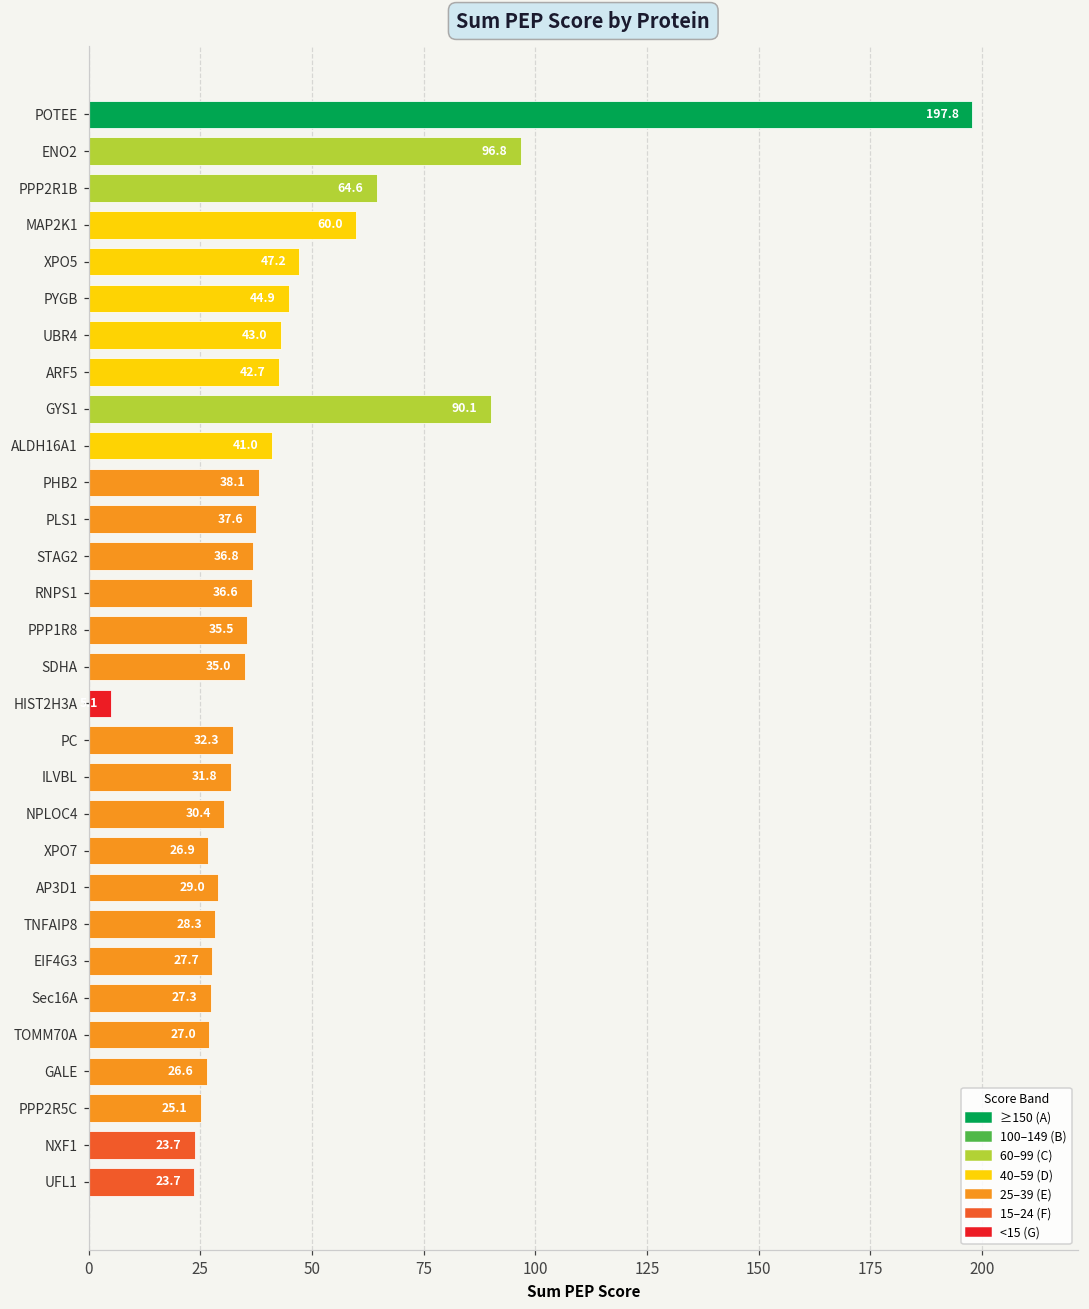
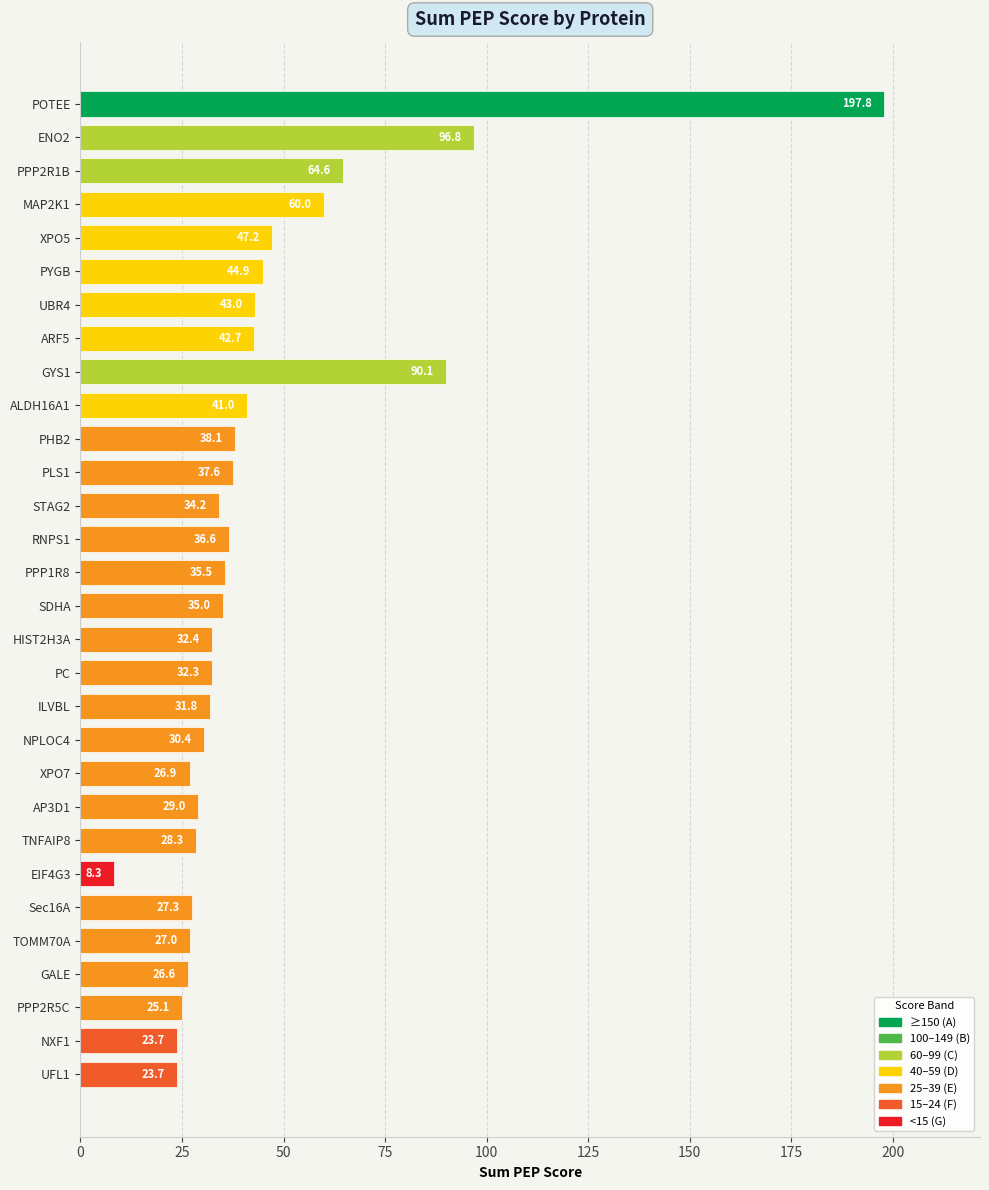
  {
    "POTEE": 197.8,
    "ENO2": 96.8,
    "PPP2R1B": 64.6,
    "MAP2K1": 60.0,
    "XPO5": 47.2,
    "PYGB": 44.9,
    "UBR4": 43.0,
    "ARF5": 42.7,
    "GYS1": 90.1,
    "ALDH16A1": 41.0,
    "PHB2": 38.1,
    "PLS1": 37.6,
-   "STAG2": 36.8,
+   "STAG2": 34.2,
    "RNPS1": 36.6,
    "PPP1R8": 35.5,
    "SDHA": 35.0,
-   "HIST2H3A": 5.1,
+   "HIST2H3A": 32.4,
    "PC": 32.3,
    "ILVBL": 31.8,
    "NPLOC4": 30.4,
    "XPO7": 26.9,
    "AP3D1": 29.0,
    "TNFAIP8": 28.3,
-   "EIF4G3": 27.7,
+   "EIF4G3": 8.3,
    "Sec16A": 27.3,
    "TOMM70A": 27.0,
    "GALE": 26.6,
    "PPP2R5C": 25.1,
    "NXF1": 23.7,
    "UFL1": 23.7
  }
